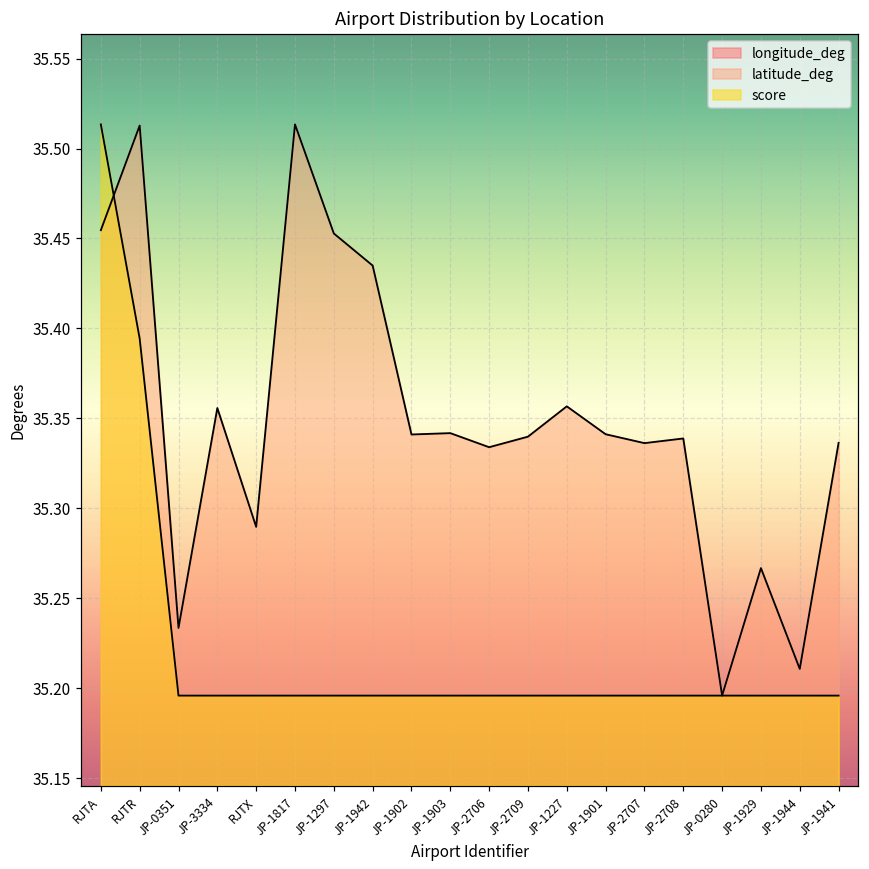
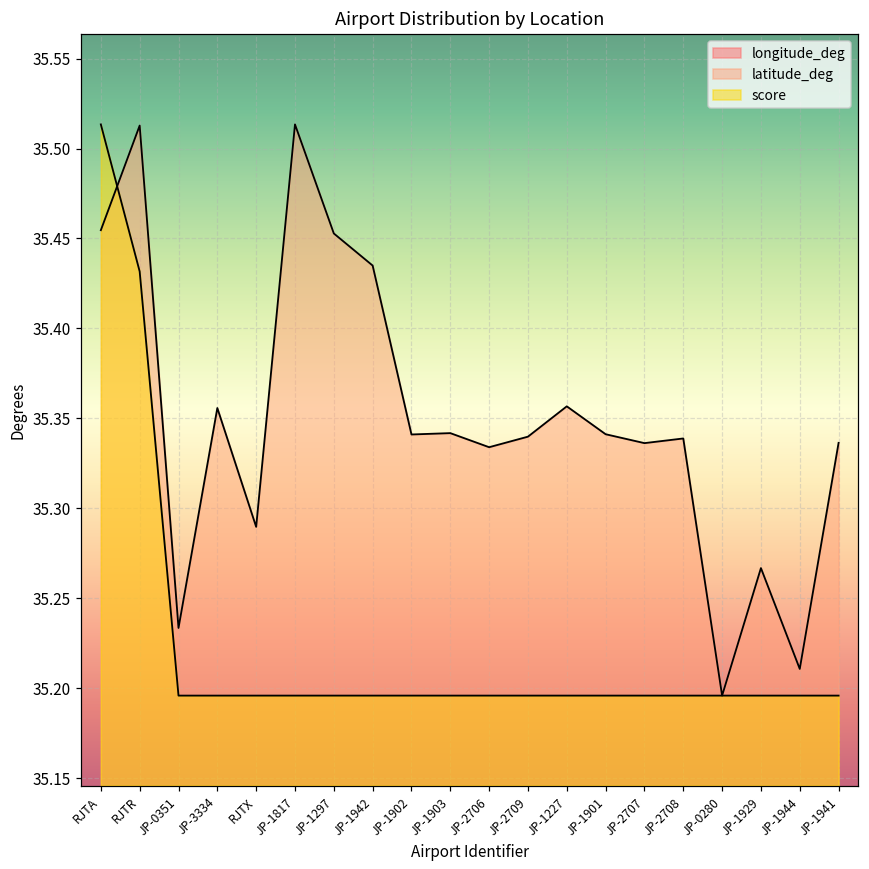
  {
    "score": {
      "RJTA": 35.513,
-     "RJTR": 35.394,
+     "RJTR": 35.432,
      "JP-0351": 35.196,
      "JP-3334": 35.196,
      "RJTX": 35.196,
      "JP-1817": 35.196,
      "JP-1297": 35.196,
      "JP-1942": 35.196,
      "JP-1902": 35.196,
      "JP-1903": 35.196,
      "JP-2706": 35.196,
      "JP-2709": 35.196,
      "JP-1227": 35.196,
      "JP-1901": 35.196,
      "JP-2707": 35.196,
      "JP-2708": 35.196,
      "JP-1929": 35.196,
      "JP-1944": 35.196,
      "JP-1941": 35.196
    }
  }
